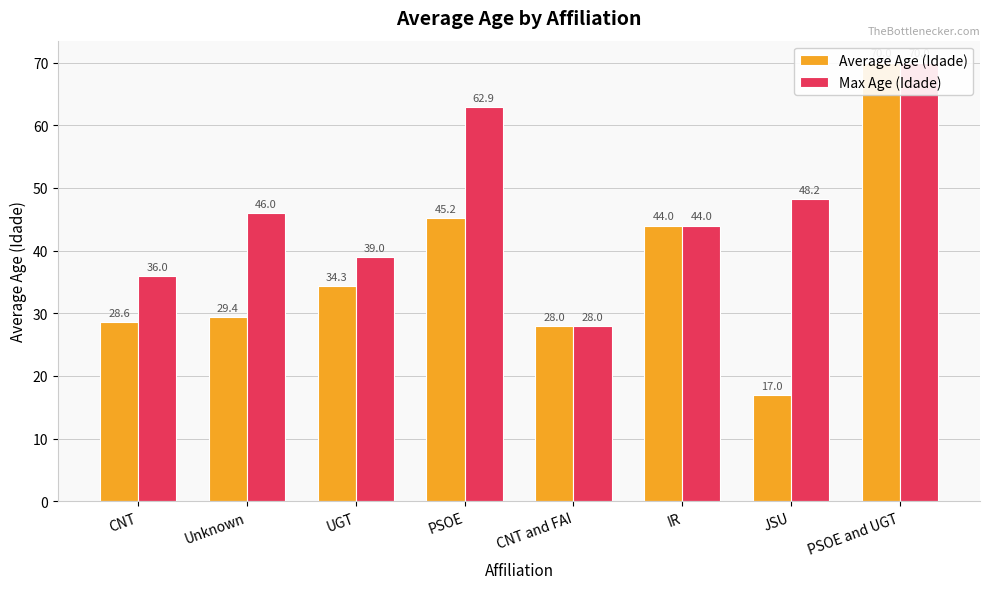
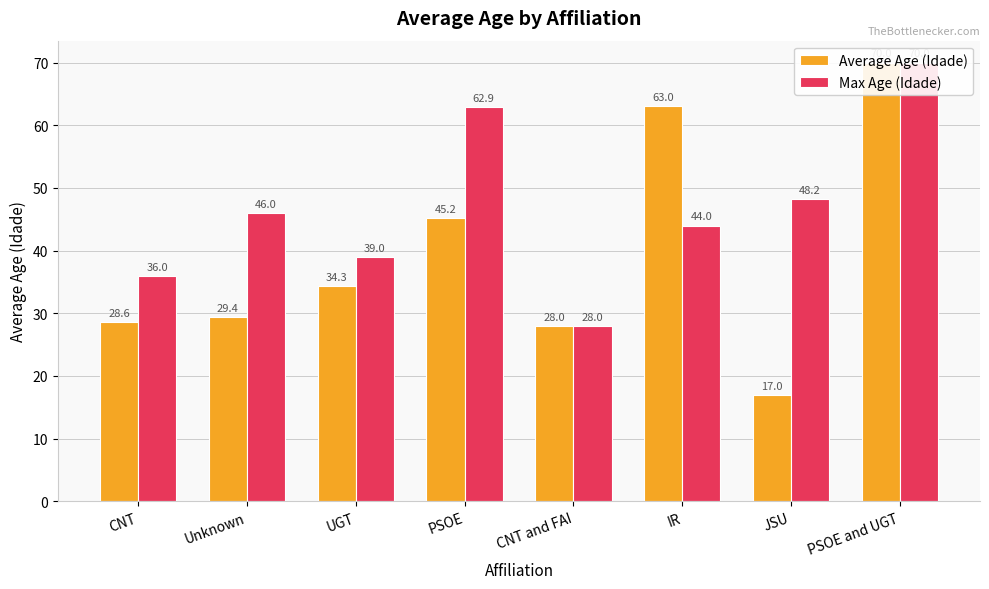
  {
    "Average Age (Idade)": {
      "CNT": 28.6,
      "Unknown": 29.4,
      "UGT": 34.3,
      "PSOE": 45.2,
      "CNT and FAI": 28.0,
-     "IR": 44.0,
+     "IR": 63.0,
      "JSU": 17.0
    },
    "Max Age (Idade)": {
      "CNT": 36.0,
      "Unknown": 46.0,
      "UGT": 39.0,
      "PSOE": 62.9,
      "CNT and FAI": 28.0,
      "IR": 44.0,
      "JSU": 48.2
    }
  }
